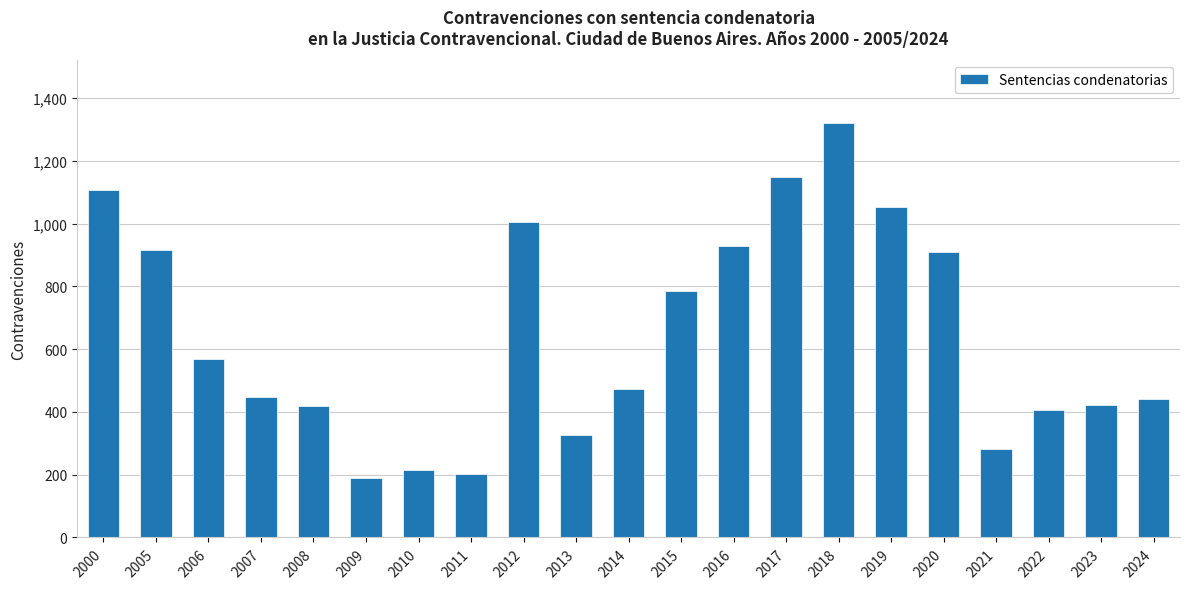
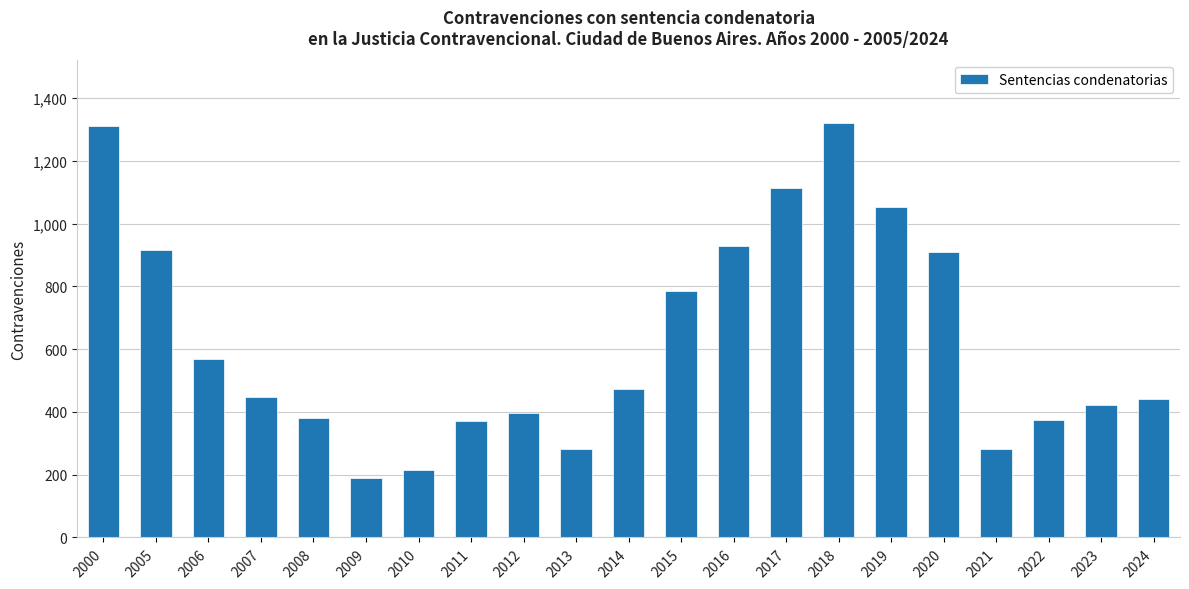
  {
-   "2000": "1,110",
+   "2000": "1,310",
    "2005": "920",
    "2006": "570",
    "2007": "450",
-   "2008": "420",
+   "2008": "380",
    "2009": "190",
    "2010": "210",
-   "2011": "200",
-   "2012": "1,010",
-   "2013": "330",
+   "2011": "370",
+   "2012": "400",
+   "2013": "280",
    "2014": "470",
    "2015": "790",
    "2016": "930",
-   "2017": "1,150",
+   "2017": "1,110",
    "2018": "1,320",
    "2019": "1,050",
    "2020": "910",
    "2021": "280",
-   "2022": "410",
+   "2022": "370",
    "2023": "420",
    "2024": "440"
  }
